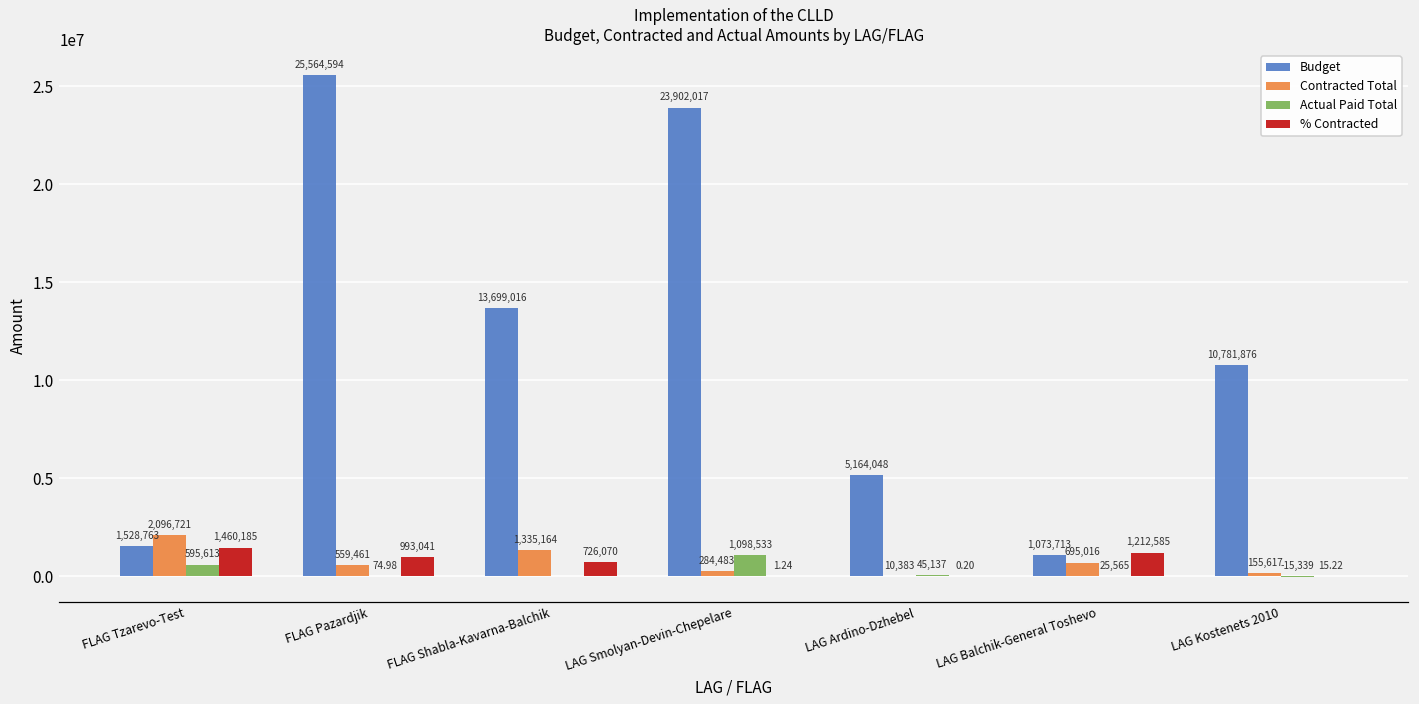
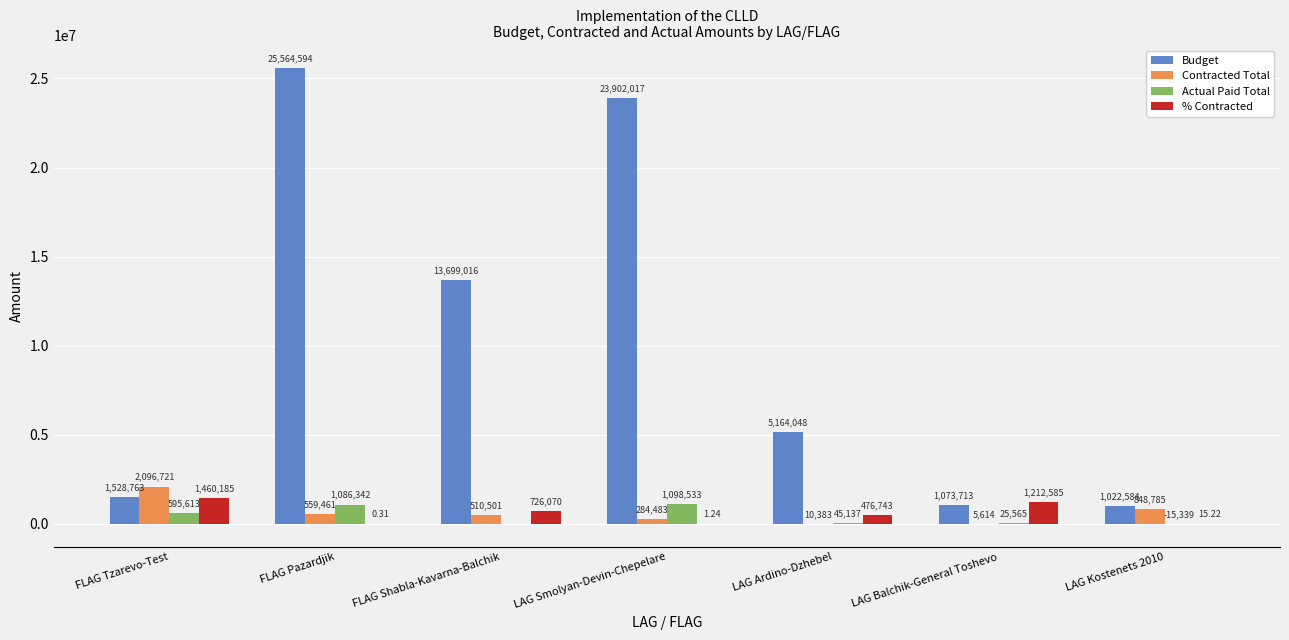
  {
    "Budget": {
      "FLAG Tzarevo-Test": "1,528,763",
      "FLAG Pazardjik": "25,564,594",
      "FLAG Shabla-Kavarna-Balchik": "13,699,016",
      "LAG Smolyan-Devin-Chepelare": "23,902,017",
      "LAG Ardino-Dzhebel": "5,164,048",
      "LAG Balchik-General Toshevo": "1,073,713",
-     "LAG Kostenets 2010": "10,781,876"
+     "LAG Kostenets 2010": "1,022,584"
    },
    "Contracted Total": {
      "FLAG Tzarevo-Test": "2,096,721",
      "FLAG Pazardjik": "559,461",
-     "FLAG Shabla-Kavarna-Balchik": "1,335,164",
+     "FLAG Shabla-Kavarna-Balchik": "510,501",
      "LAG Smolyan-Devin-Chepelare": "284,483",
      "LAG Ardino-Dzhebel": "10,383",
-     "LAG Balchik-General Toshevo": "695,016",
-     "LAG Kostenets 2010": "155,617"
+     "LAG Balchik-General Toshevo": "5,614",
+     "LAG Kostenets 2010": "848,785"
    },
    "Actual Paid Total": {
      "FLAG Tzarevo-Test": "595,613",
-     "FLAG Pazardjik": "74.98",
+     "FLAG Pazardjik": "1,086,342",
      "LAG Smolyan-Devin-Chepelare": "1,098,533",
      "LAG Ardino-Dzhebel": "45,137",
      "LAG Balchik-General Toshevo": "25,565",
      "LAG Kostenets 2010": "-15,339"
    },
    "% Contracted": {
      "FLAG Tzarevo-Test": "1,460,185",
-     "FLAG Pazardjik": "993,041",
+     "FLAG Pazardjik": "0.31",
      "FLAG Shabla-Kavarna-Balchik": "726,070",
      "LAG Smolyan-Devin-Chepelare": "1.24",
-     "LAG Ardino-Dzhebel": "0.20",
+     "LAG Ardino-Dzhebel": "476,743",
      "LAG Balchik-General Toshevo": "1,212,585",
      "LAG Kostenets 2010": "15.22"
    }
  }
